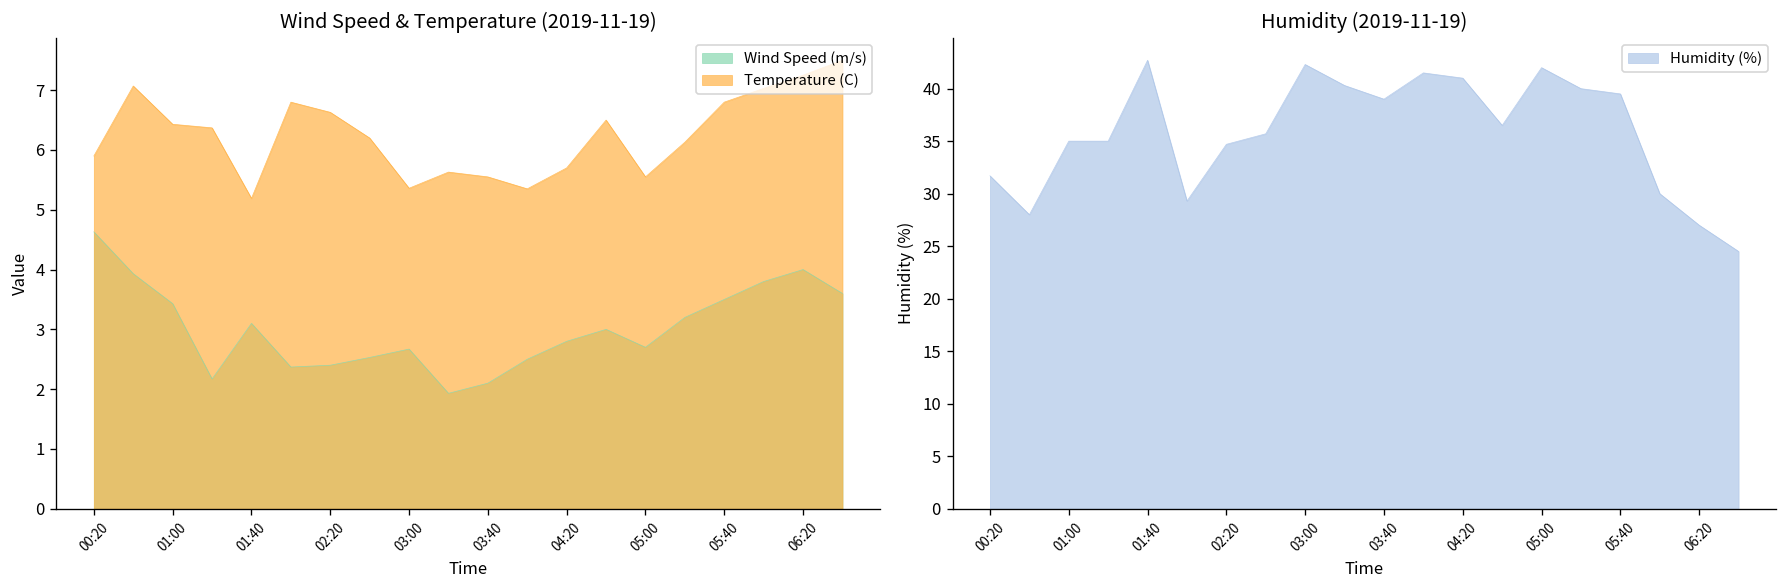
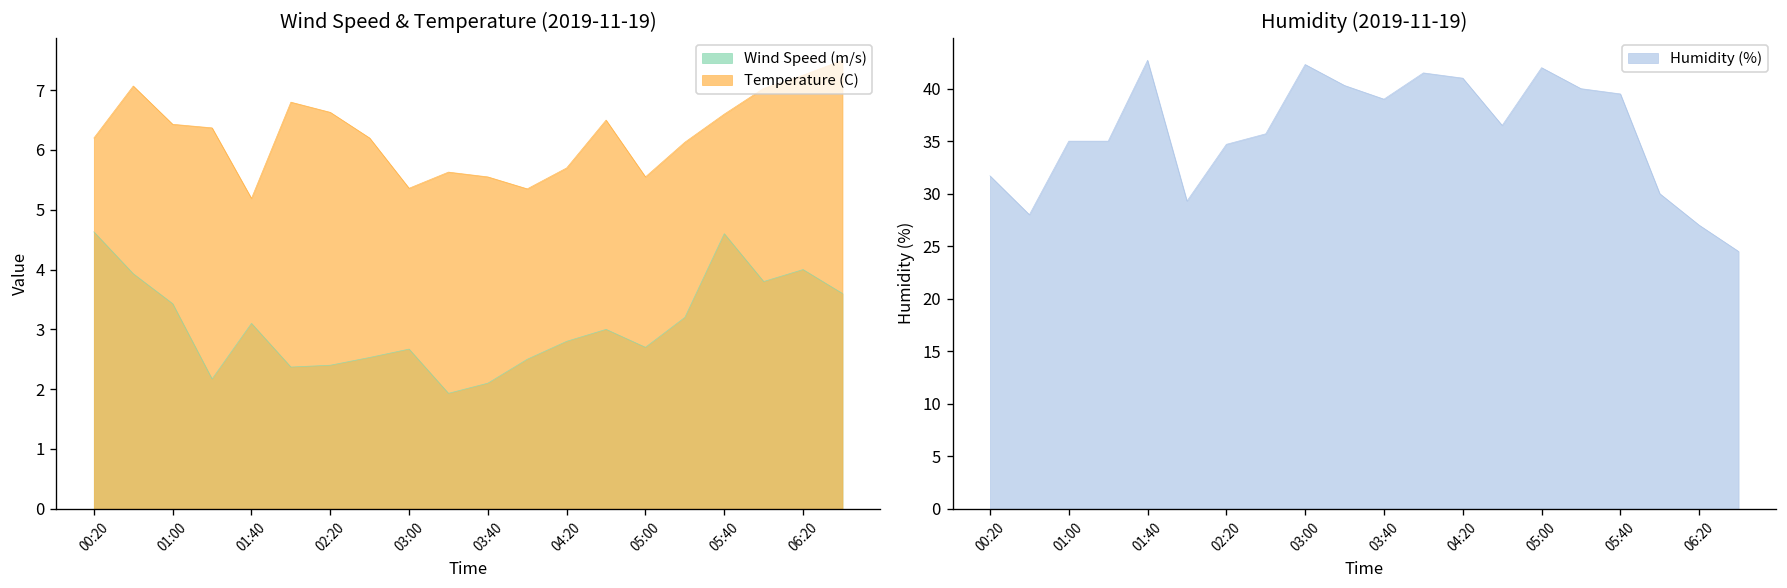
  {
    "Wind Speed & Temperature (2019-11-19)": {
      "Wind Speed (m/s)": {
        "00:20": 4.6,
        "01:00": 3.4,
        "01:40": 3.1,
        "02:20": 2.4,
        "03:00": 2.7,
        "03:40": 2.1,
        "04:20": 2.8,
        "05:00": 2.7,
-       "05:40": 3.5,
+       "05:40": 4.6,
        "06:20": 4.0
      },
      "Temperature (C)": {
-       "00:20": 5.9,
+       "00:20": 6.2,
        "01:00": 6.4,
        "01:40": 5.2,
        "02:20": 6.6,
        "03:00": 5.4,
        "03:40": 5.6,
        "04:20": 5.7,
        "05:00": 5.6,
-       "05:40": 6.8
+       "05:40": 6.6
      }
    },
    "Humidity (2019-11-19)": {
      "00:20": 32,
      "01:00": 35,
      "01:40": 43,
      "02:20": 35,
      "03:00": 42,
      "03:40": 39,
      "04:20": 41,
      "05:00": 42,
      "05:40": 40,
      "06:20": 27
    }
  }
